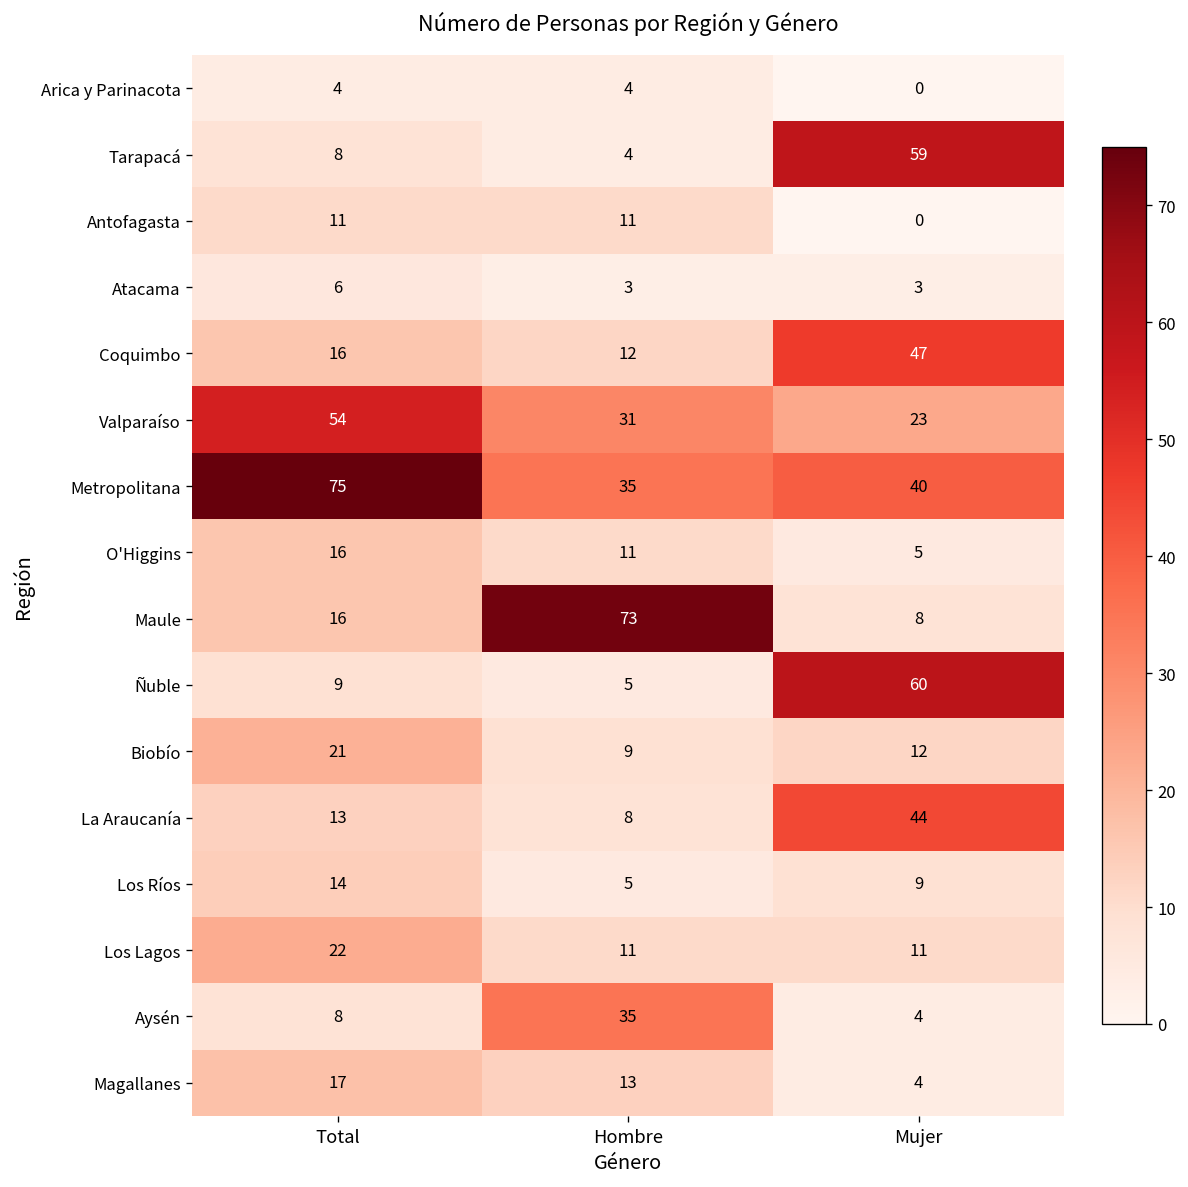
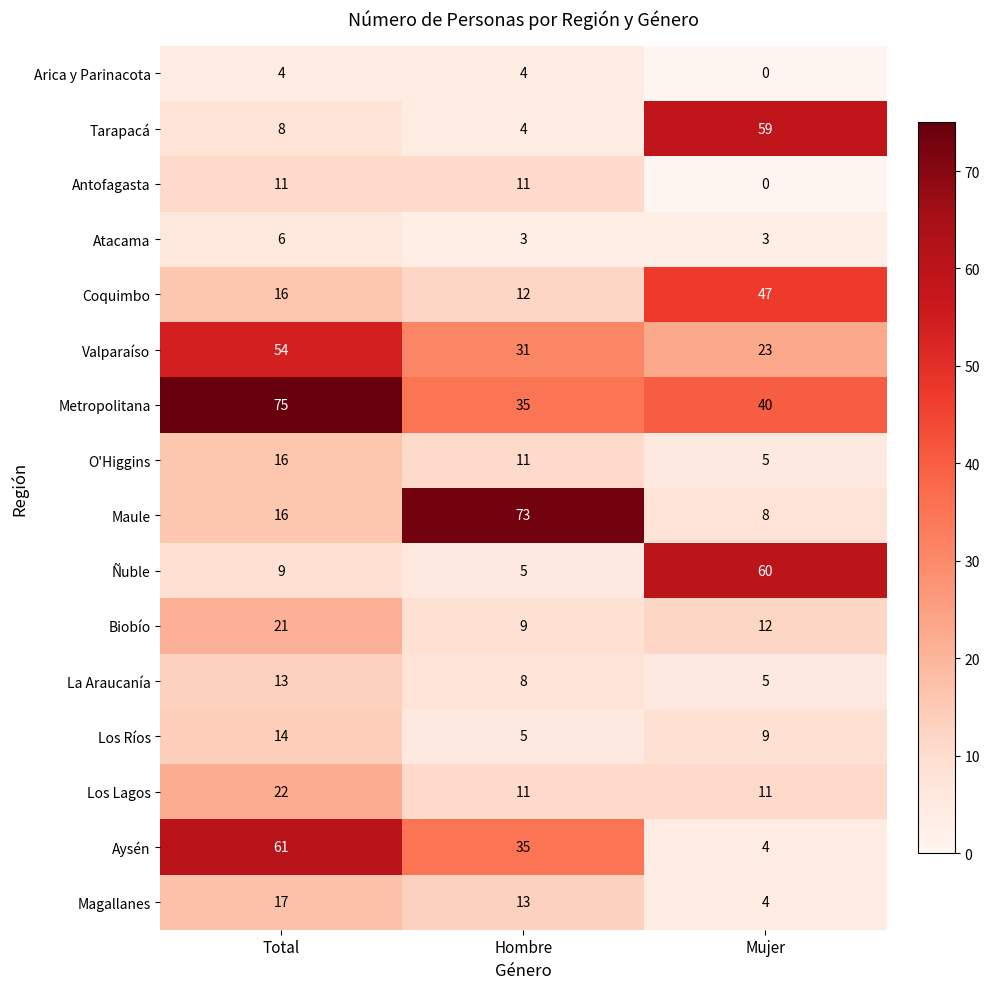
  {
    "Arica y Parinacota": {
      "Total": 4,
      "Hombre": 4,
      "Mujer": 0
    },
    "Tarapacá": {
      "Total": 8,
      "Hombre": 4,
      "Mujer": 59
    },
    "Antofagasta": {
      "Total": 11,
      "Hombre": 11,
      "Mujer": 0
    },
    "Atacama": {
      "Total": 6,
      "Hombre": 3,
      "Mujer": 3
    },
    "Coquimbo": {
      "Total": 16,
      "Hombre": 12,
      "Mujer": 47
    },
    "Valparaíso": {
      "Total": 54,
      "Hombre": 31,
      "Mujer": 23
    },
    "Metropolitana": {
      "Total": 75,
      "Hombre": 35,
      "Mujer": 40
    },
    "O'Higgins": {
      "Total": 16,
      "Hombre": 11,
      "Mujer": 5
    },
    "Maule": {
      "Total": 16,
      "Hombre": 73,
      "Mujer": 8
    },
    "Ñuble": {
      "Total": 9,
      "Hombre": 5,
      "Mujer": 60
    },
    "Biobío": {
      "Total": 21,
      "Hombre": 9,
      "Mujer": 12
    },
    "La Araucanía": {
      "Total": 13,
      "Hombre": 8,
-     "Mujer": 44
+     "Mujer": 5
    },
    "Los Ríos": {
      "Total": 14,
      "Hombre": 5,
      "Mujer": 9
    },
    "Los Lagos": {
      "Total": 22,
      "Hombre": 11,
      "Mujer": 11
    },
    "Aysén": {
-     "Total": 8,
+     "Total": 61,
      "Hombre": 35,
      "Mujer": 4
    },
    "Magallanes": {
      "Total": 17,
      "Hombre": 13,
      "Mujer": 4
    }
  }
